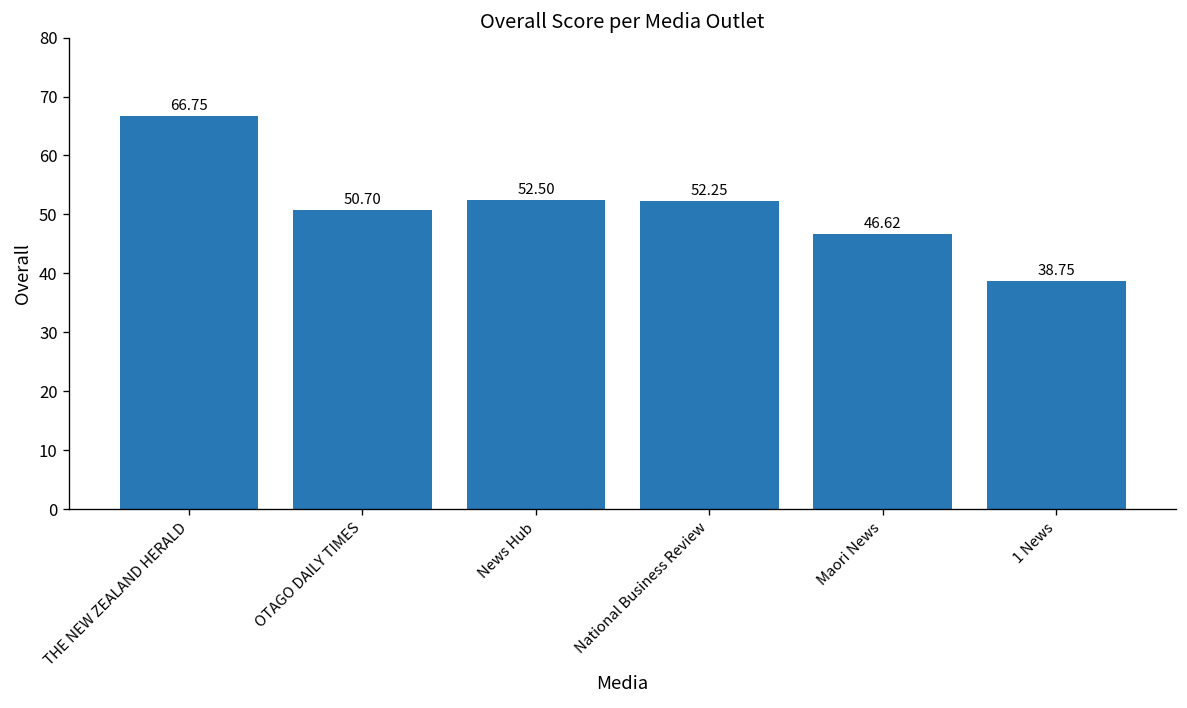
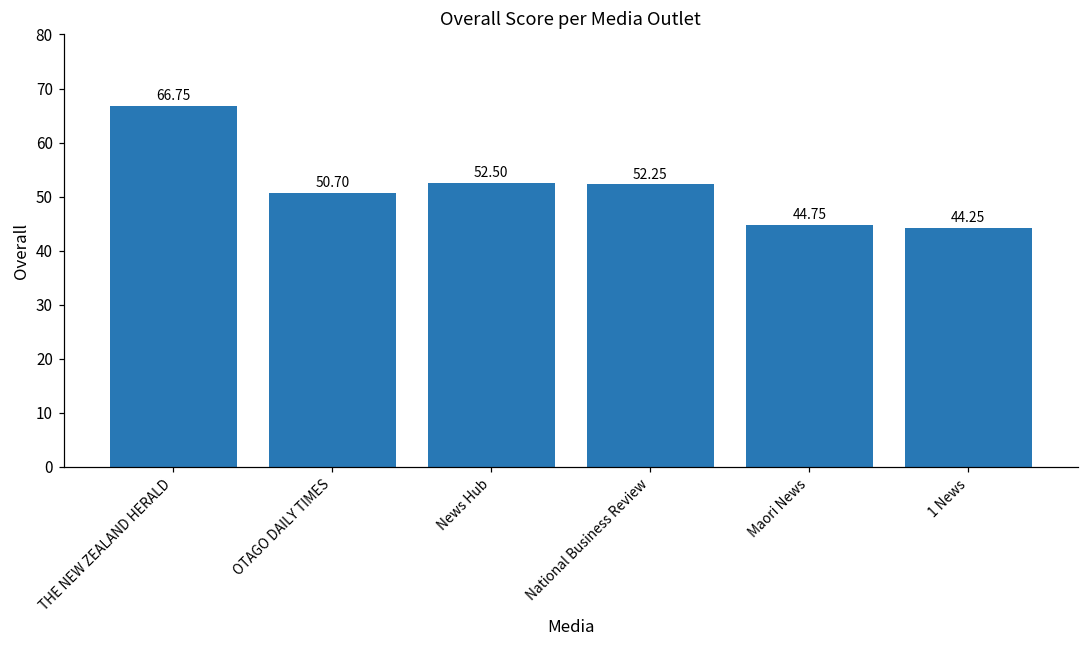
  {
    "THE NEW ZEALAND HERALD": 66.75,
    "OTAGO DAILY TIMES": 50.70,
    "News Hub": 52.50,
    "National Business Review": 52.25,
-   "Maori News": 46.62,
-   "1 News": 38.75
+   "Maori News": 44.75,
+   "1 News": 44.25
  }
